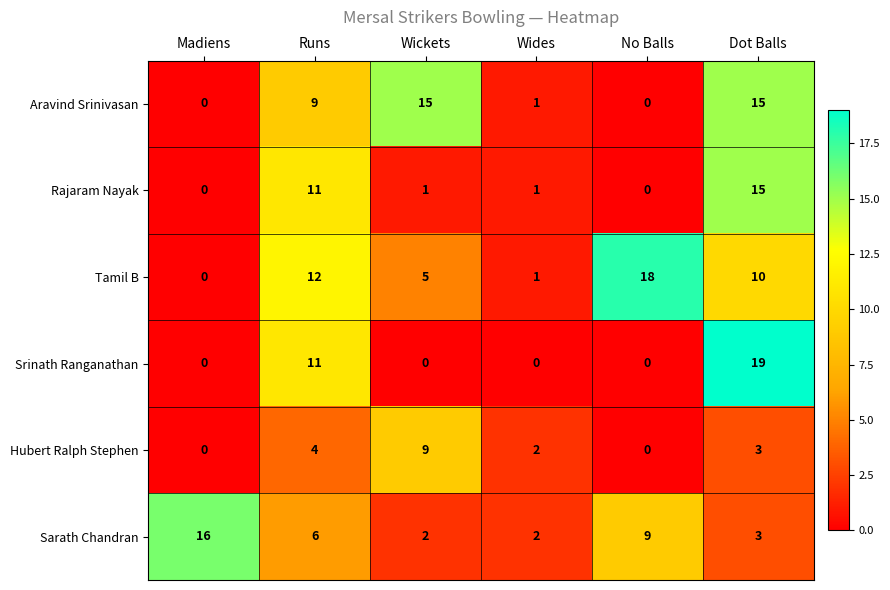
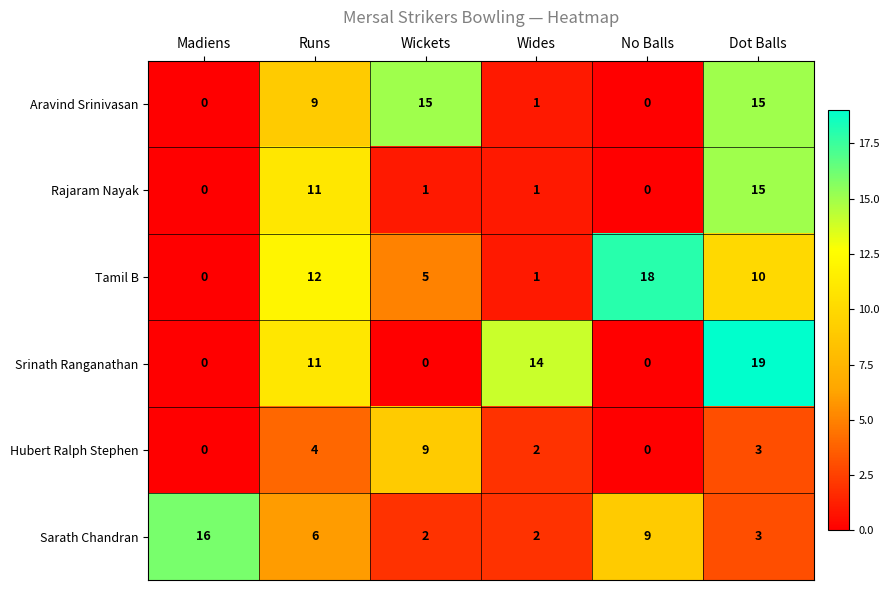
  {
    "Aravind Srinivasan": {
      "Madiens": 0,
      "Runs": 9,
      "Wickets": 15,
      "Wides": 1,
      "No Balls": 0,
      "Dot Balls": 15
    },
    "Rajaram Nayak": {
      "Madiens": 0,
      "Runs": 11,
      "Wickets": 1,
      "Wides": 1,
      "No Balls": 0,
      "Dot Balls": 15
    },
    "Tamil B": {
      "Madiens": 0,
      "Runs": 12,
      "Wickets": 5,
      "Wides": 1,
      "No Balls": 18,
      "Dot Balls": 10
    },
    "Srinath Ranganathan": {
      "Madiens": 0,
      "Runs": 11,
      "Wickets": 0,
-     "Wides": 0,
+     "Wides": 14,
      "No Balls": 0,
      "Dot Balls": 19
    },
    "Hubert Ralph Stephen": {
      "Madiens": 0,
      "Runs": 4,
      "Wickets": 9,
      "Wides": 2,
      "No Balls": 0,
      "Dot Balls": 3
    },
    "Sarath Chandran": {
      "Madiens": 16,
      "Runs": 6,
      "Wickets": 2,
      "Wides": 2,
      "No Balls": 9,
      "Dot Balls": 3
    }
  }
